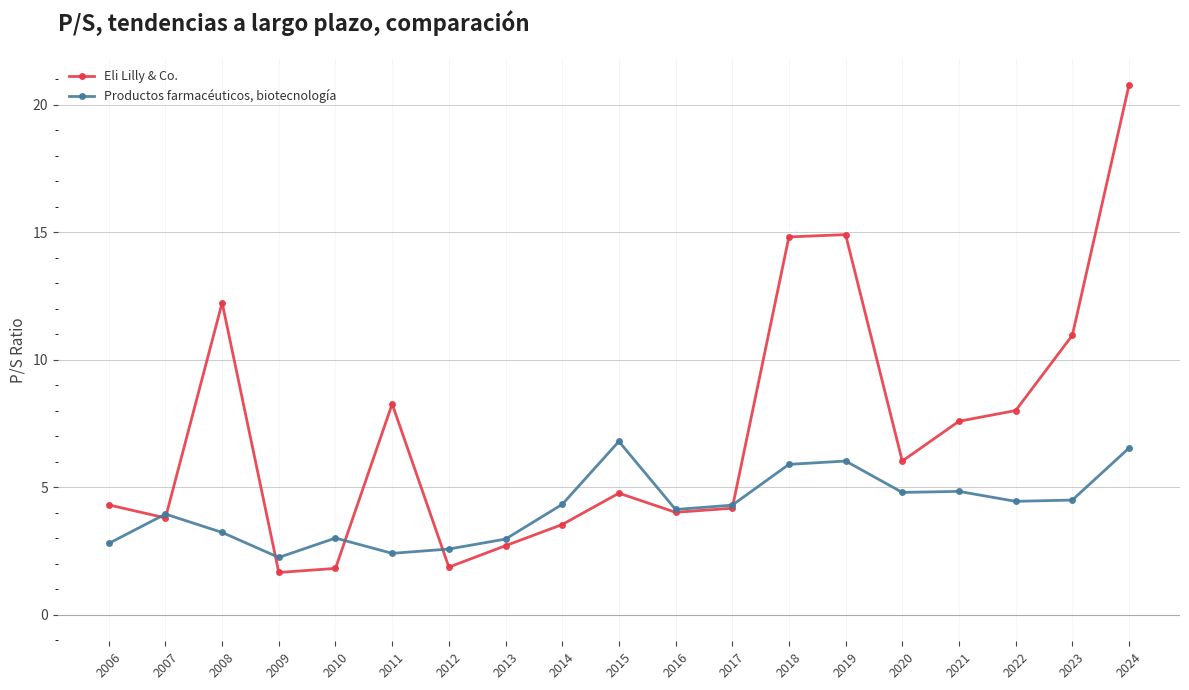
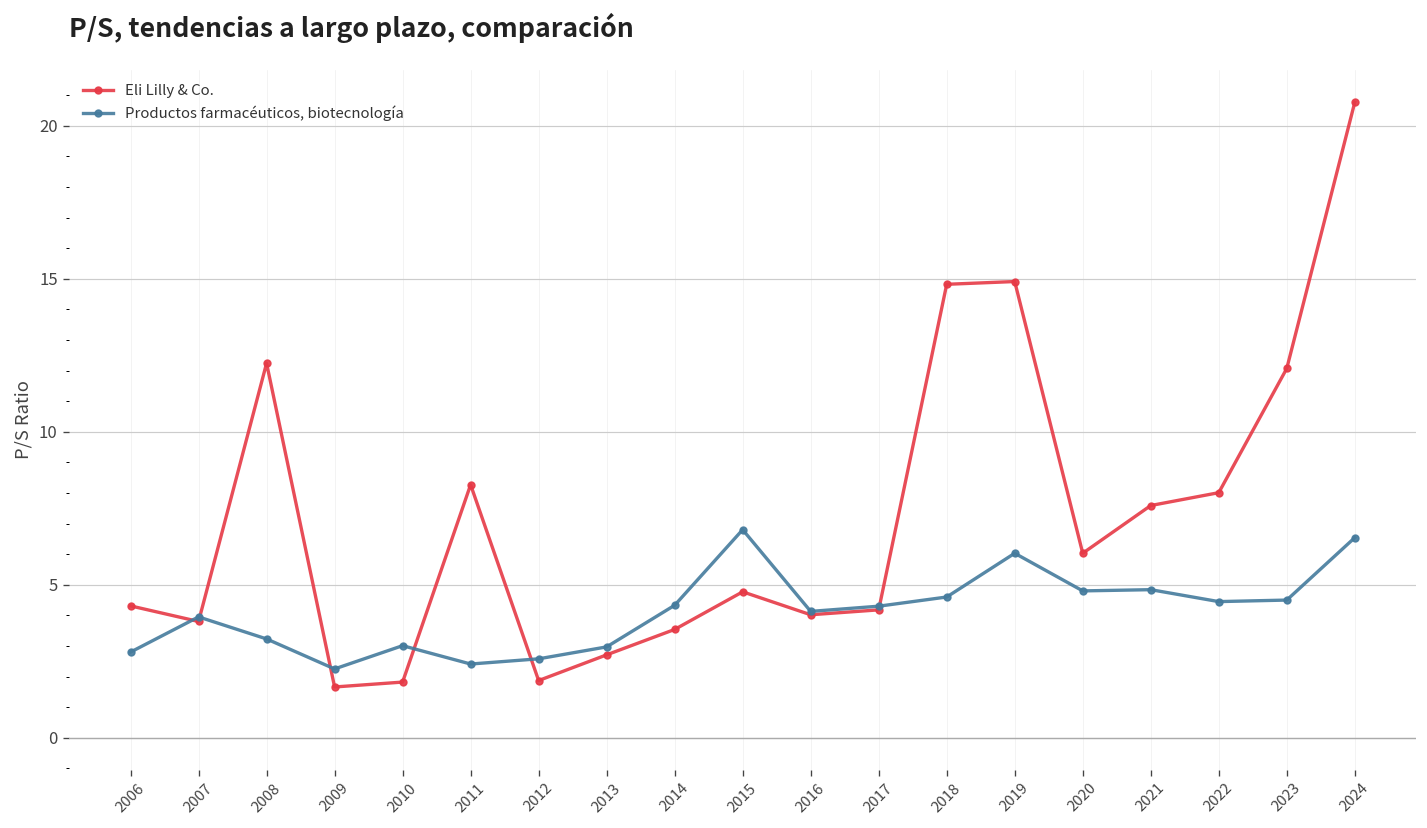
  {
    "Eli Lilly & Co.": {
      "2006": 4.3,
      "2007": 3.8,
      "2008": 12.2,
      "2009": 1.7,
      "2010": 1.8,
      "2011": 8.3,
      "2012": 1.9,
      "2013": 2.7,
      "2014": 3.5,
      "2015": 4.8,
      "2016": 4.0,
      "2017": 4.2,
      "2018": 14.8,
      "2019": 14.9,
      "2020": 6.0,
      "2021": 7.6,
      "2022": 8.0,
-     "2023": 11.0,
+     "2023": 12.1,
      "2024": 20.8
    },
    "Productos farmacéuticos, biotecnología": {
      "2006": 2.8,
      "2007": 4.0,
      "2008": 3.2,
      "2009": 2.3,
      "2010": 3.0,
      "2011": 2.4,
      "2012": 2.6,
      "2013": 3.0,
      "2014": 4.3,
      "2015": 6.8,
      "2016": 4.1,
      "2017": 4.3,
-     "2018": 5.9,
+     "2018": 4.6,
      "2019": 6.0,
      "2020": 4.8,
      "2021": 4.8,
      "2022": 4.5,
      "2023": 4.5,
      "2024": 6.5
    }
  }
